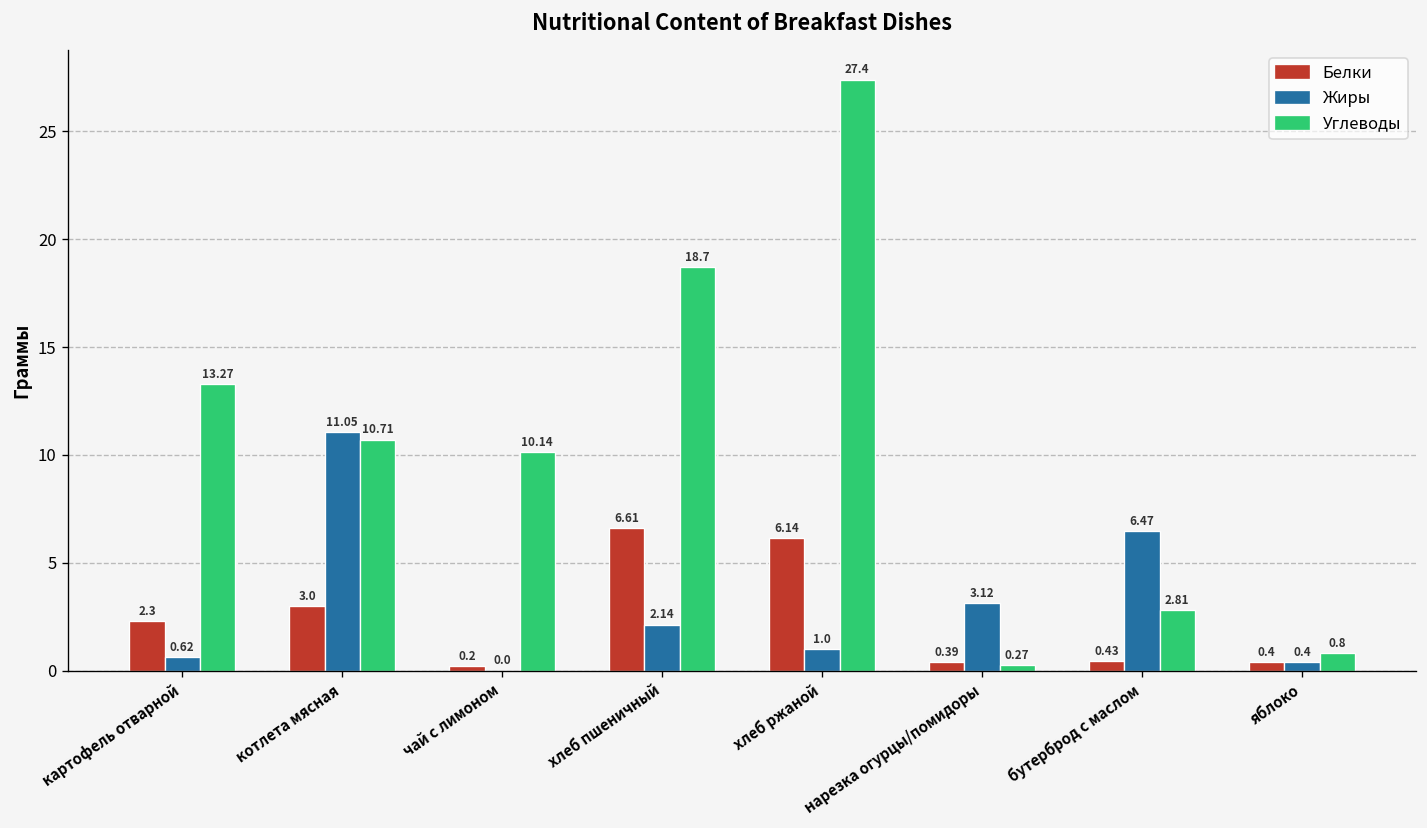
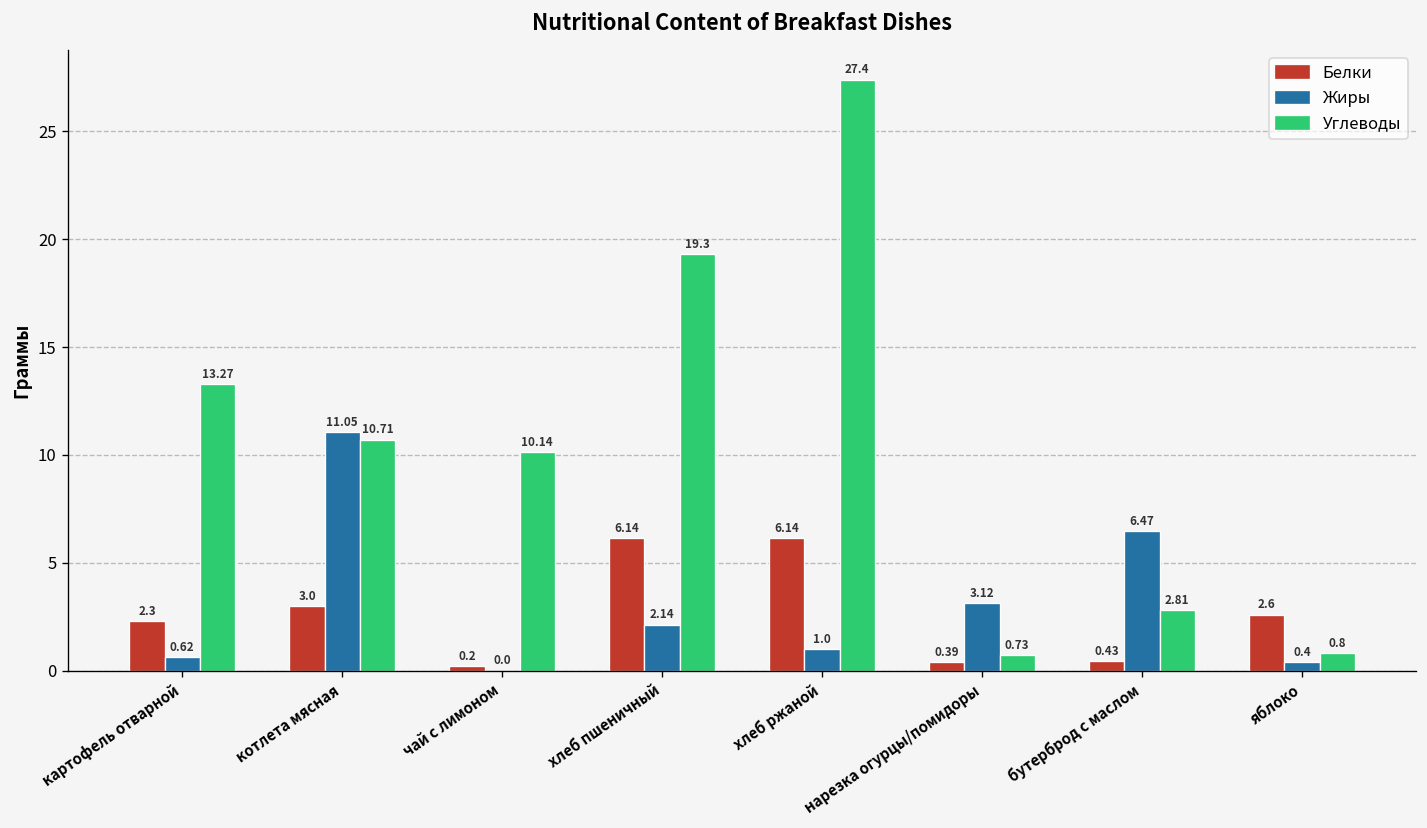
  {
    "Белки": {
      "картофель отварной": 2.3,
      "котлета мясная": 3.0,
      "чай с лимоном": 0.2,
-     "хлеб пшеничный": 6.61,
+     "хлеб пшеничный": 6.14,
      "хлеб ржаной": 6.14,
      "нарезка огурцы/помидоры": 0.39,
      "бутерброд с маслом": 0.43,
-     "яблоко": 0.4
+     "яблоко": 2.6
    },
    "Жиры": {
      "картофель отварной": 0.62,
      "котлета мясная": 11.05,
      "чай с лимоном": 0.0,
      "хлеб пшеничный": 2.14,
      "хлеб ржаной": 1.0,
      "нарезка огурцы/помидоры": 3.12,
      "бутерброд с маслом": 6.47,
      "яблоко": 0.4
    },
    "Углеводы": {
      "картофель отварной": 13.27,
      "котлета мясная": 10.71,
      "чай с лимоном": 10.14,
-     "хлеб пшеничный": 18.7,
+     "хлеб пшеничный": 19.3,
      "хлеб ржаной": 27.4,
-     "нарезка огурцы/помидоры": 0.27,
+     "нарезка огурцы/помидоры": 0.73,
      "бутерброд с маслом": 2.81,
      "яблоко": 0.8
    }
  }
